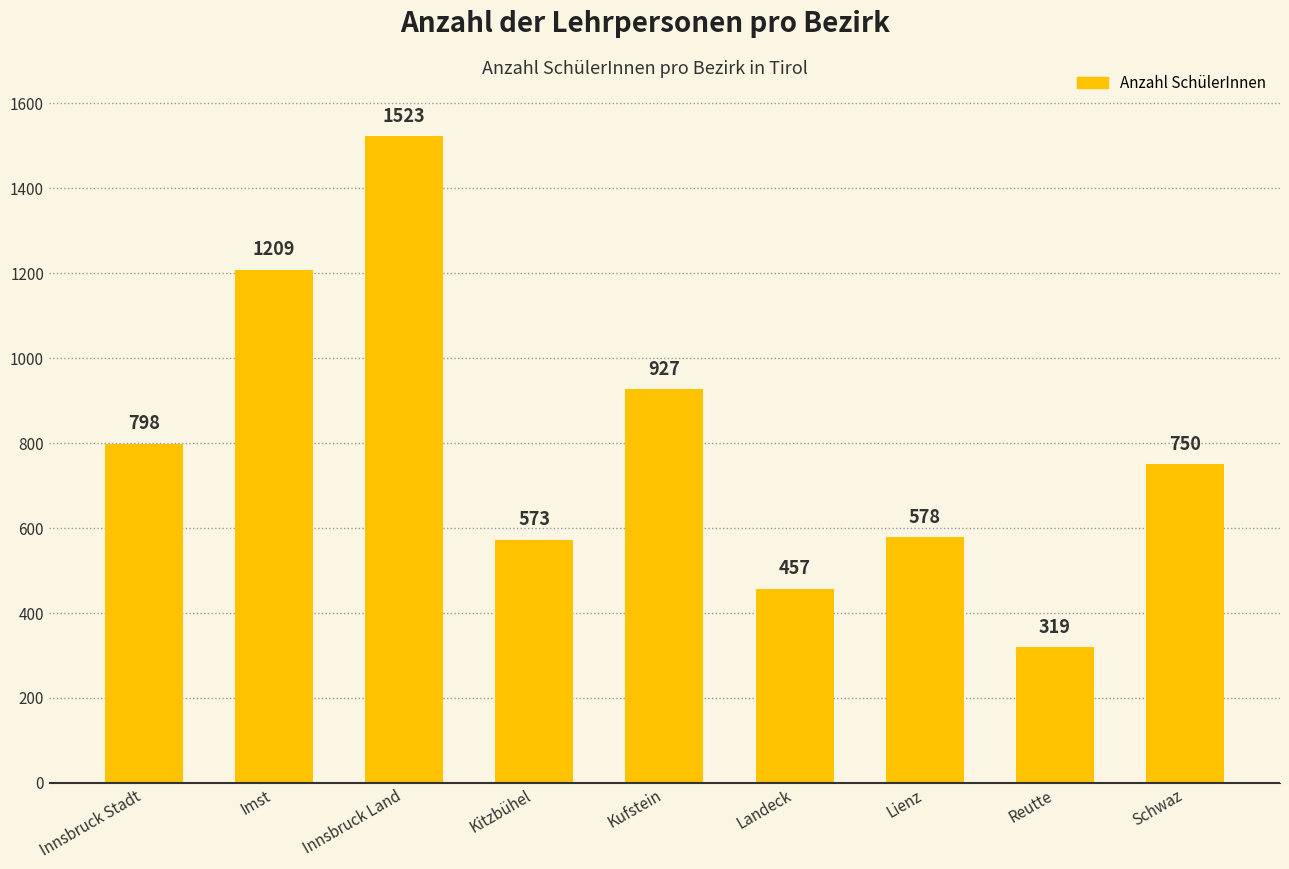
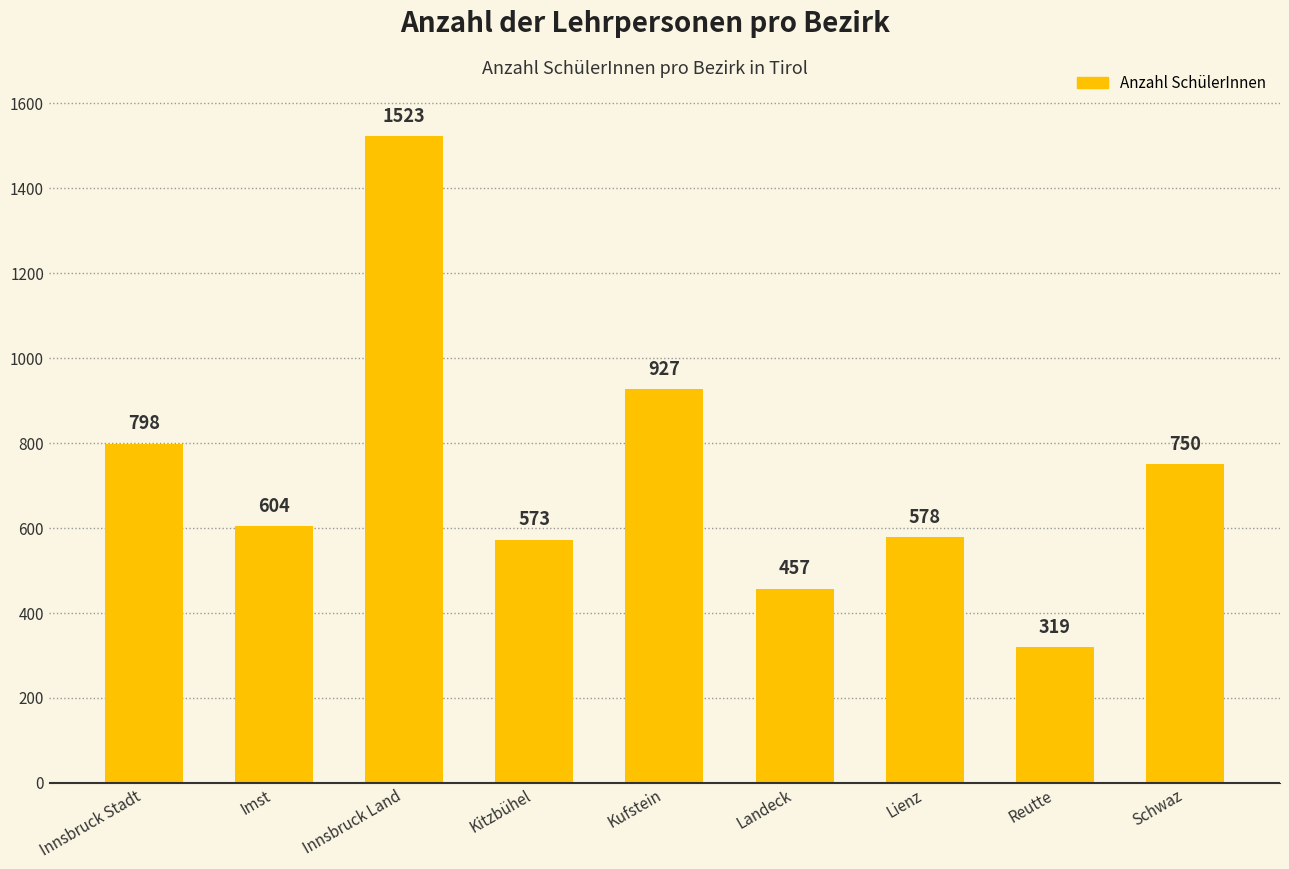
  {
    "Innsbruck Stadt": 798,
-   "Imst": 1209,
+   "Imst": 604,
    "Innsbruck Land": 1523,
    "Kitzbühel": 573,
    "Kufstein": 927,
    "Landeck": 457,
    "Lienz": 578,
    "Reutte": 319,
    "Schwaz": 750
  }
